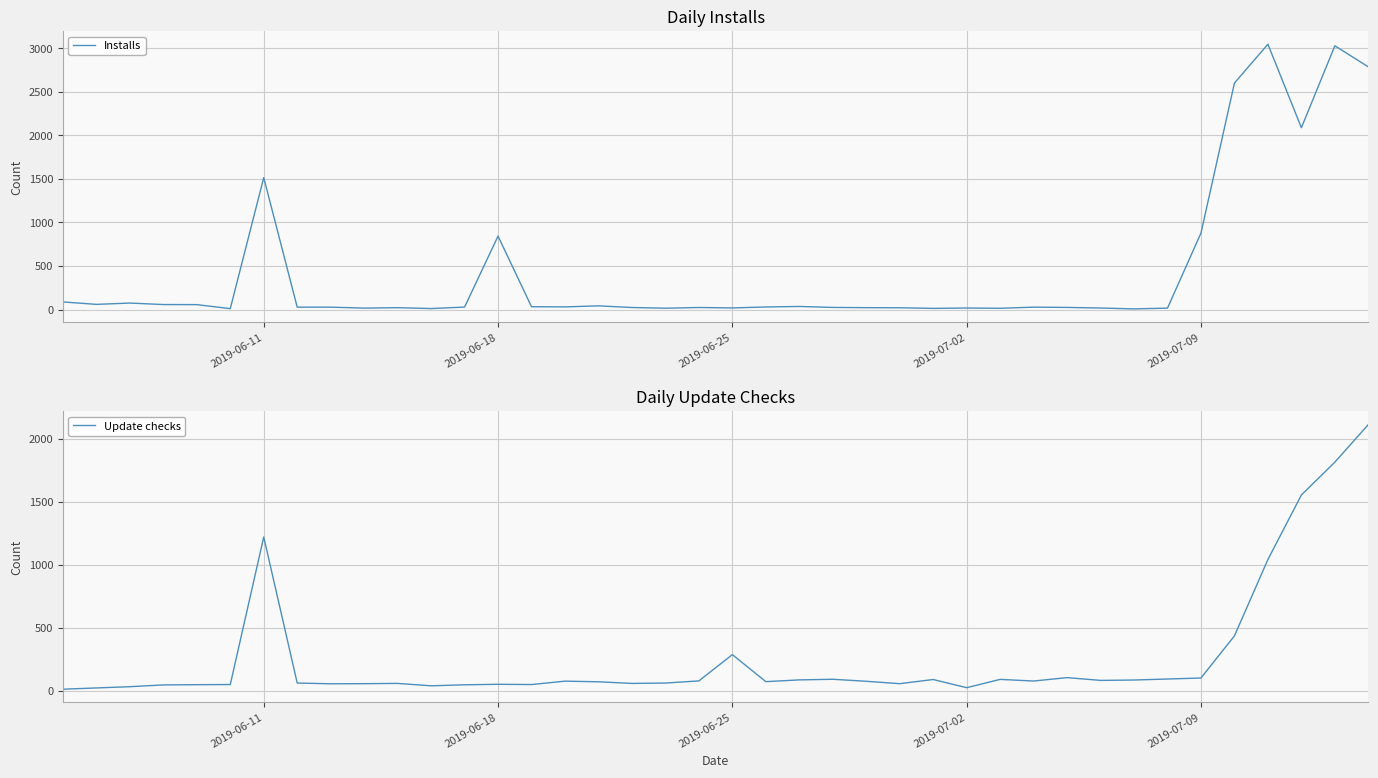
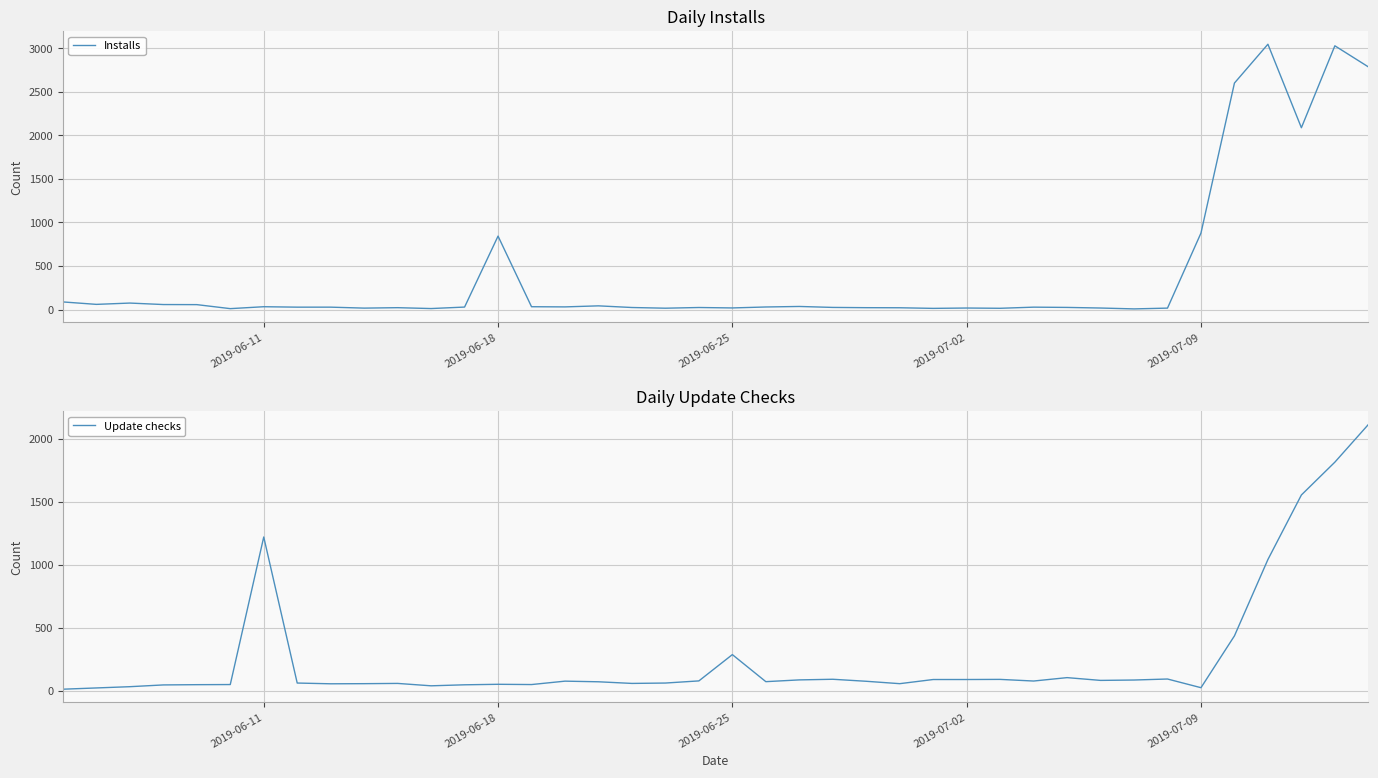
  {
    "Daily Installs": {
-     "2019-06-11": 1500,
+     "2019-06-11": 0,
      "2019-06-18": 800,
      "2019-06-25": 0,
      "2019-07-02": 0,
      "2019-07-09": 900
    },
    "Daily Update Checks": {
      "2019-06-11": 1220,
      "2019-06-18": 50,
      "2019-06-25": 290,
-     "2019-07-02": 20,
-     "2019-07-09": 100
+     "2019-07-02": 90,
+     "2019-07-09": 20
    }
  }
